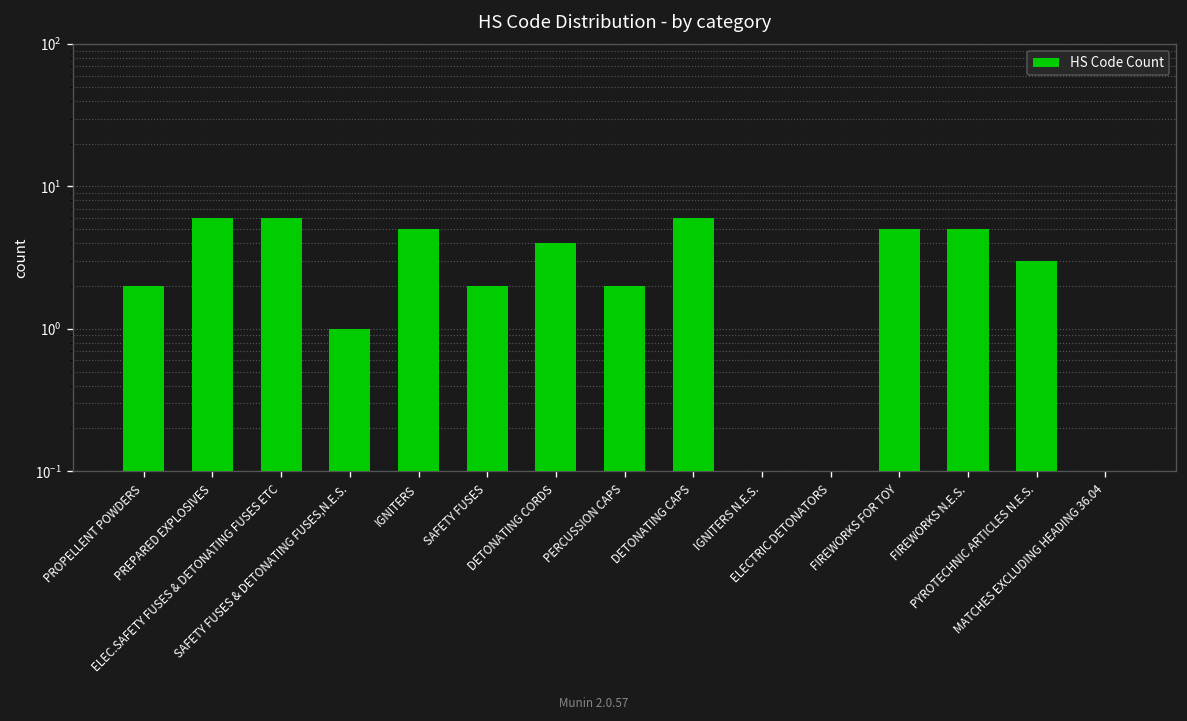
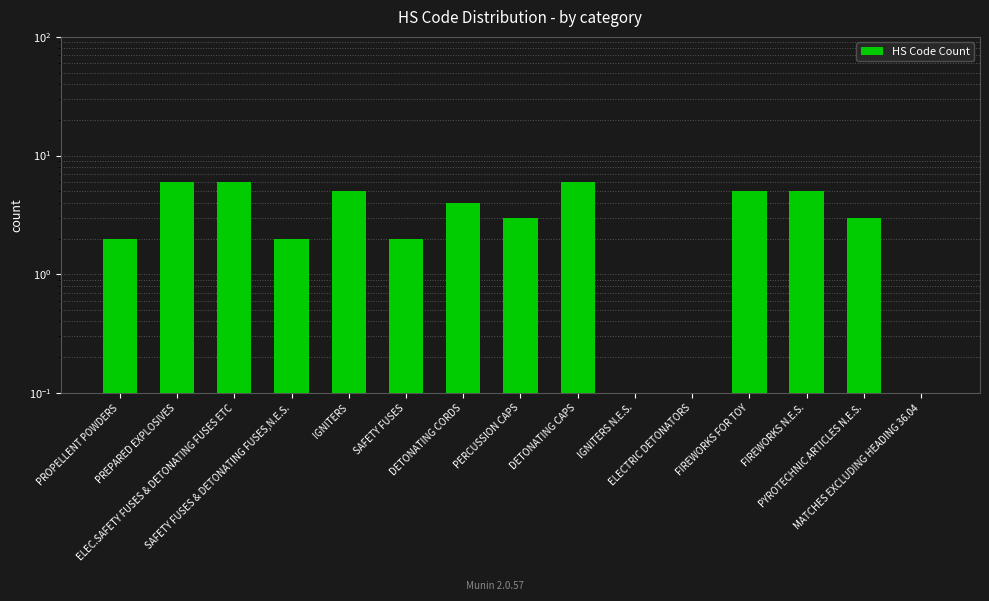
  {
    "PROPELLENT POWDERS": 2,
    "PREPARED EXPLOSIVES": 6,
    "ELEC.SAFETY FUSES & DETONATING FUSES ETC": 6,
-   "SAFETY FUSES & DETONATING FUSES,N.E.S.": 1,
+   "SAFETY FUSES & DETONATING FUSES,N.E.S.": 2,
    "IGNITERS": 5,
    "SAFETY FUSES": 2,
    "DETONATING CORDS": 4,
-   "PERCUSSION CAPS": 2,
+   "PERCUSSION CAPS": 3,
    "DETONATING CAPS": 6,
    "FIREWORKS FOR TOY": 5,
    "FIREWORKS N.E.S.": 5,
    "PYROTECHNIC ARTICLES N.E.S.": 3
  }
